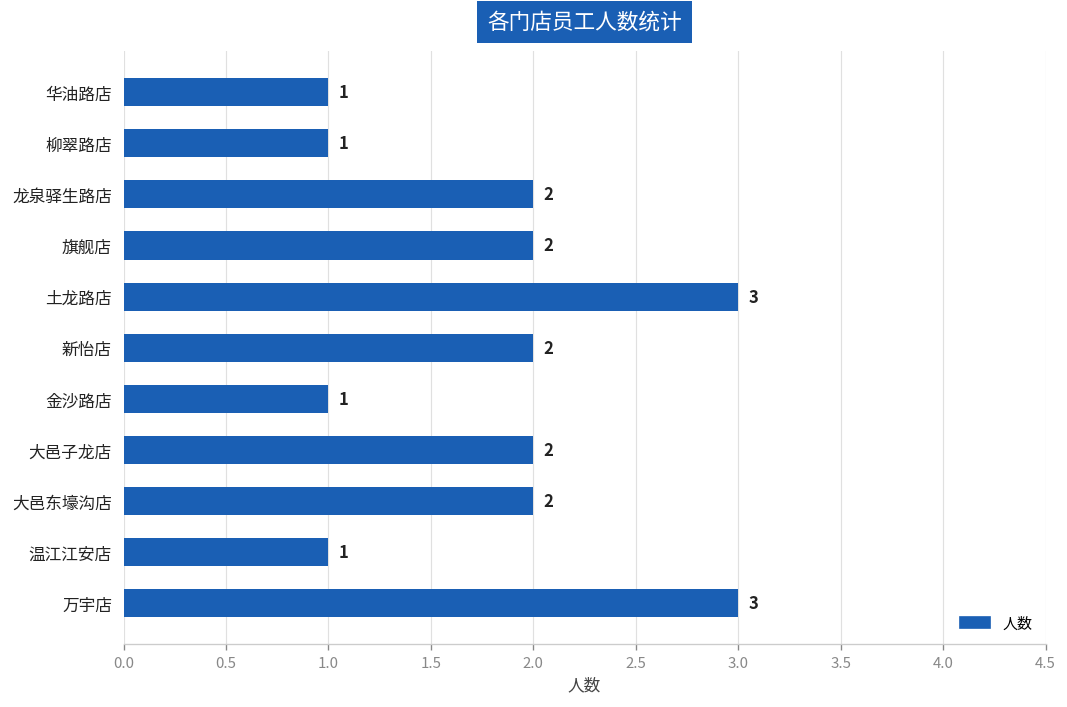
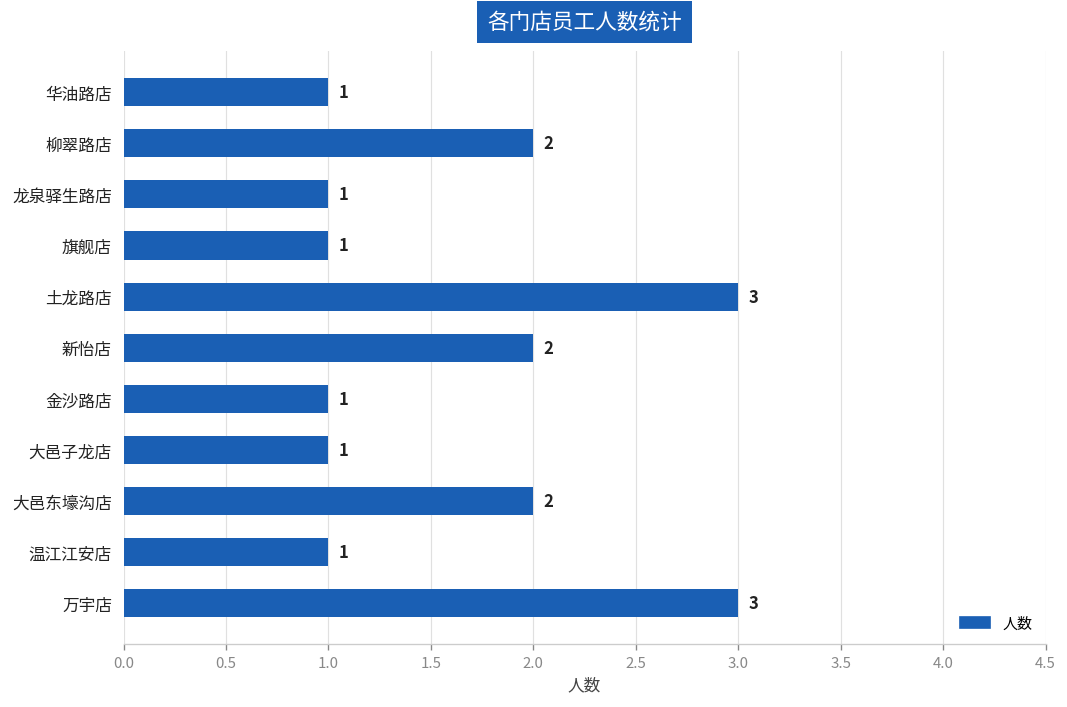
  {
    "华油路店": 1,
-   "柳翠路店": 1,
-   "龙泉驿生路店": 2,
-   "旗舰店": 2,
+   "柳翠路店": 2,
+   "龙泉驿生路店": 1,
+   "旗舰店": 1,
    "土龙路店": 3,
    "新怡店": 2,
    "金沙路店": 1,
-   "大邑子龙店": 2,
+   "大邑子龙店": 1,
    "大邑东壕沟店": 2,
    "温江江安店": 1,
    "万宇店": 3
  }
